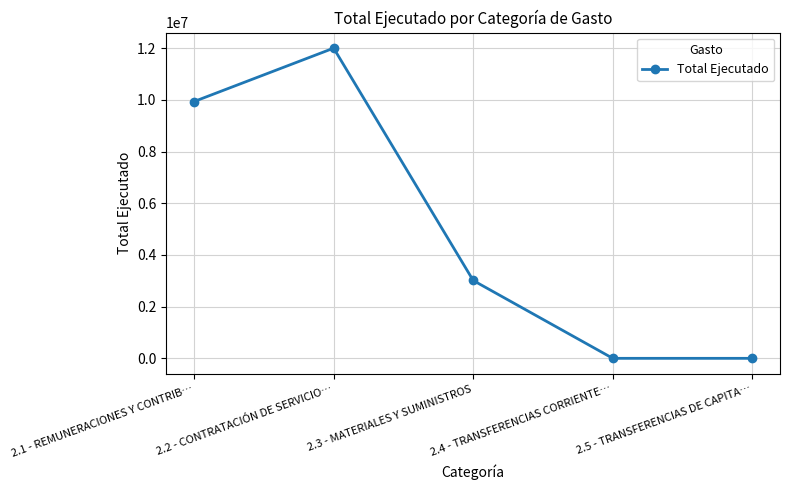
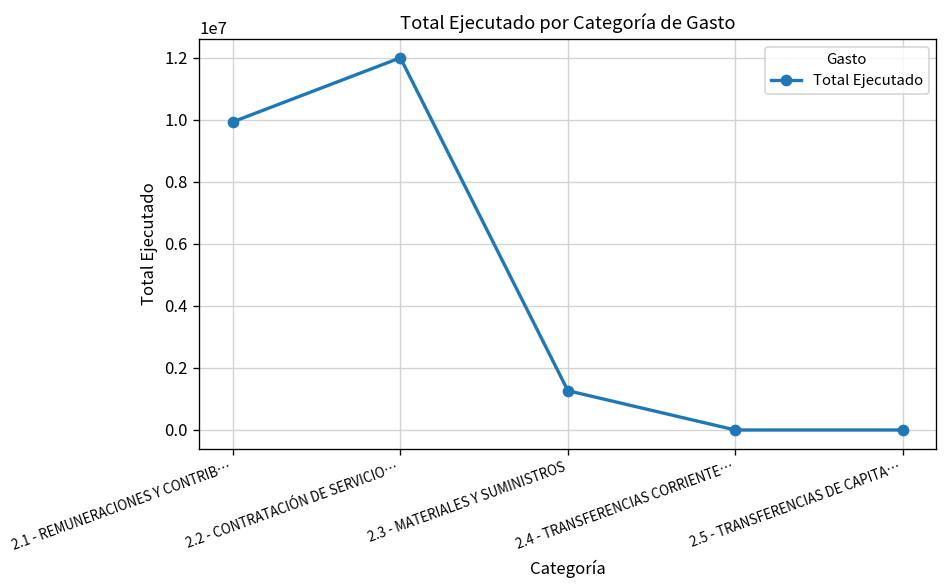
  {
    "2.1 - REMUNERACIONES Y CONTRIB…": 9900000,
    "2.2 - CONTRATACIÓN DE SERVICIO…": 12000000,
-   "2.3 - MATERIALES Y SUMINISTROS": 3000000,
+   "2.3 - MATERIALES Y SUMINISTROS": 1300000,
    "2.4 - TRANSFERENCIAS CORRIENTE…": 0,
    "2.5 - TRANSFERENCIAS DE CAPITA…": 0
  }
